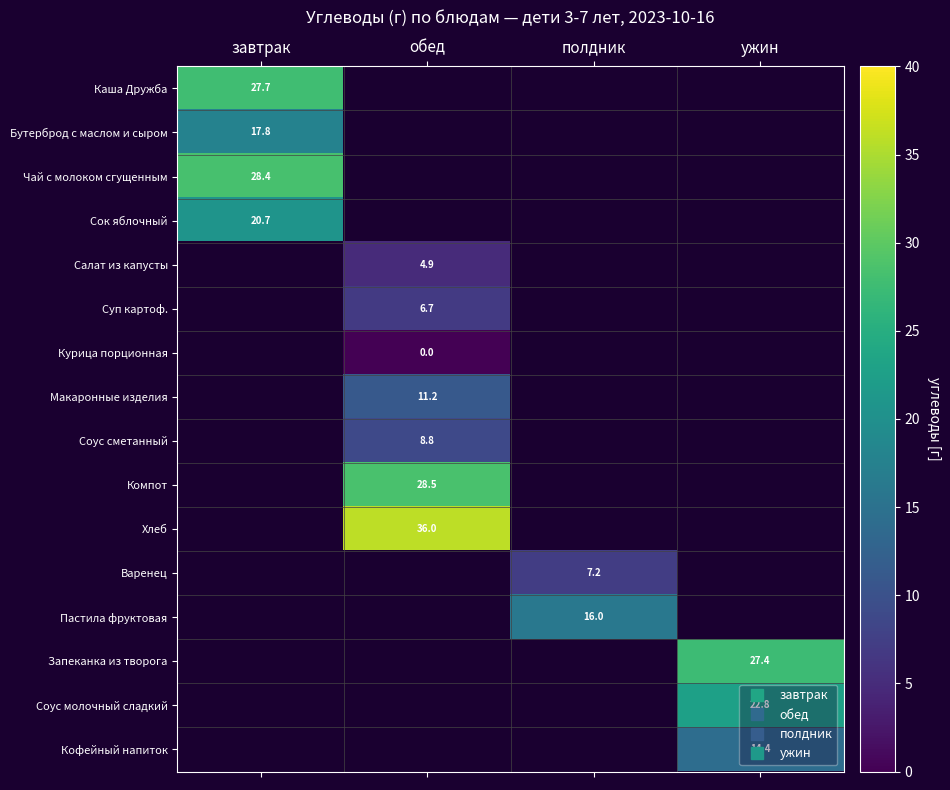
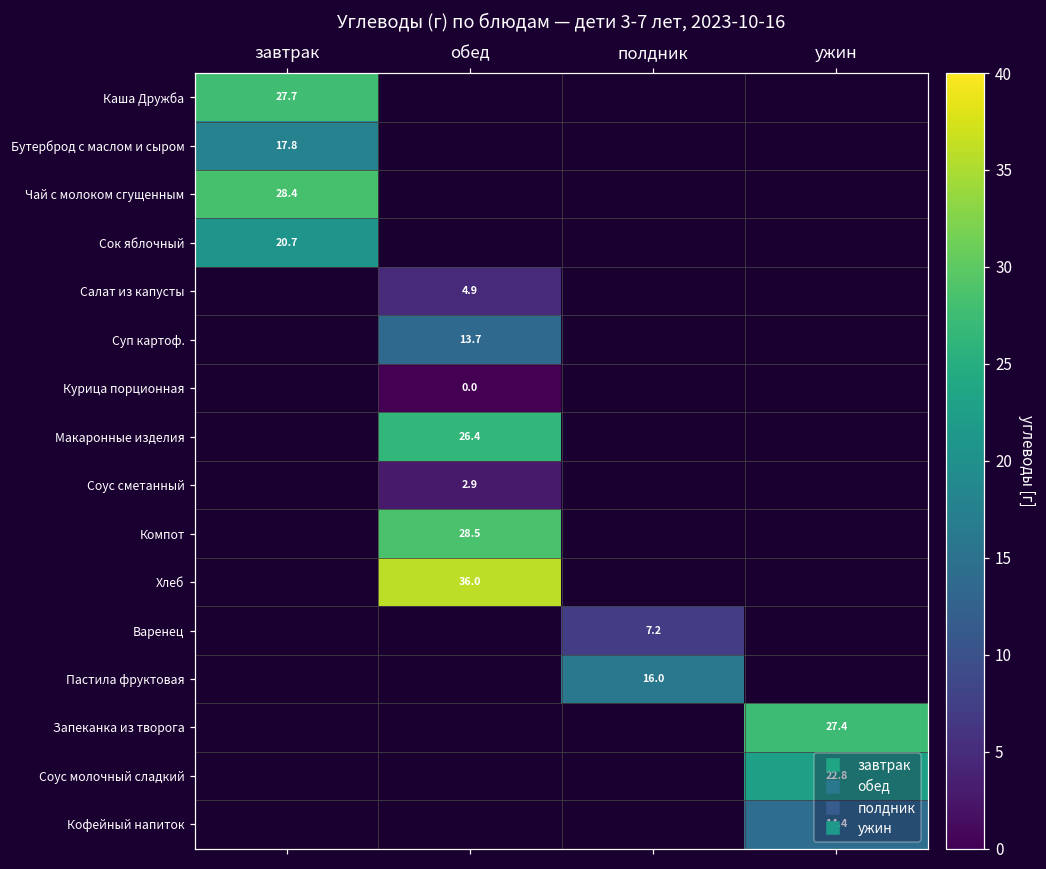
  {
    "Каша Дружба": {
      "завтрак": 27.7
    },
    "Бутерброд с маслом и сыром": {
      "завтрак": 17.8
    },
    "Чай с молоком сгущенным": {
      "завтрак": 28.4
    },
    "Сок яблочный": {
      "завтрак": 20.7
    },
    "Салат из капусты": {
      "обед": 4.9
    },
    "Суп картоф.": {
-     "обед": 6.7
+     "обед": 13.7
    },
    "Курица порционная": {
      "обед": 0.0
    },
    "Макаронные изделия": {
-     "обед": 11.2
+     "обед": 26.4
    },
    "Соус сметанный": {
-     "обед": 8.8
+     "обед": 2.9
    },
    "Компот": {
      "обед": 28.5
    },
    "Хлеб": {
      "обед": 36.0
    },
    "Варенец": {
      "полдник": 7.2
    },
    "Пастила фруктовая": {
      "полдник": 16.0
    },
    "Запеканка из творога": {
      "ужин": 27.4
    }
  }
